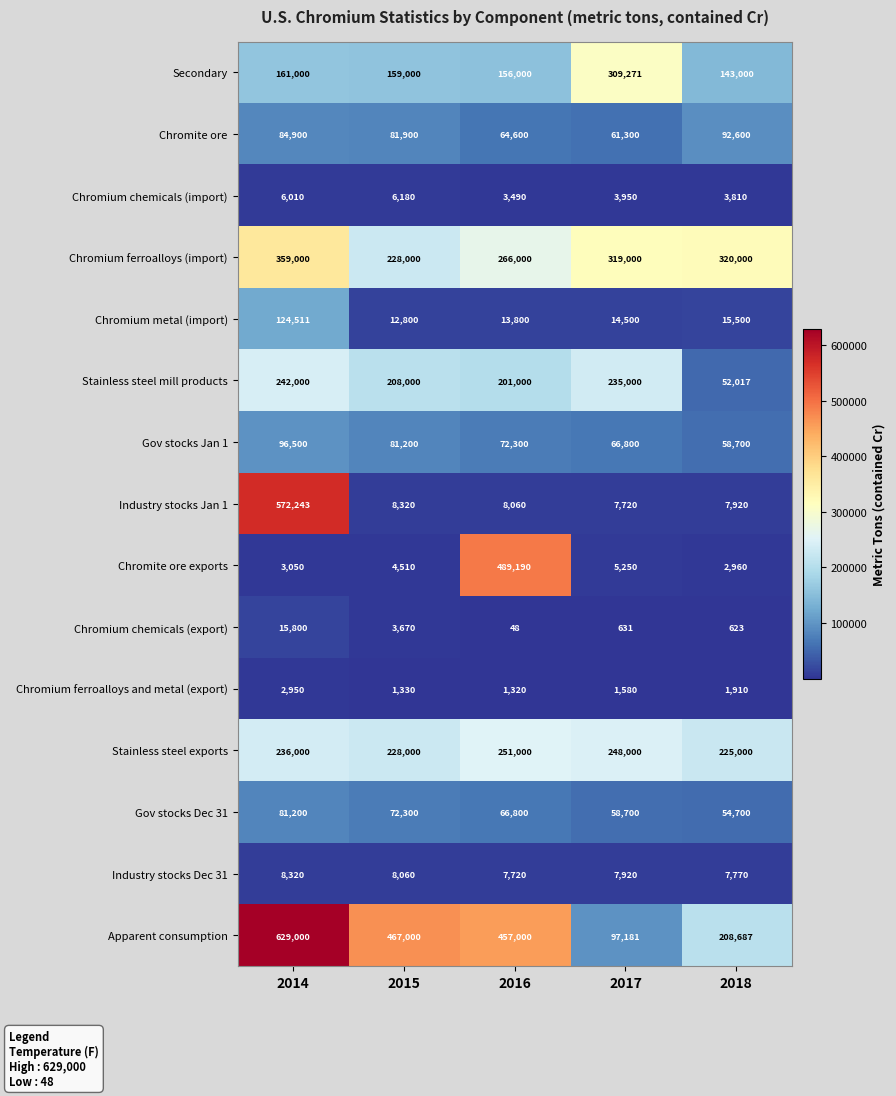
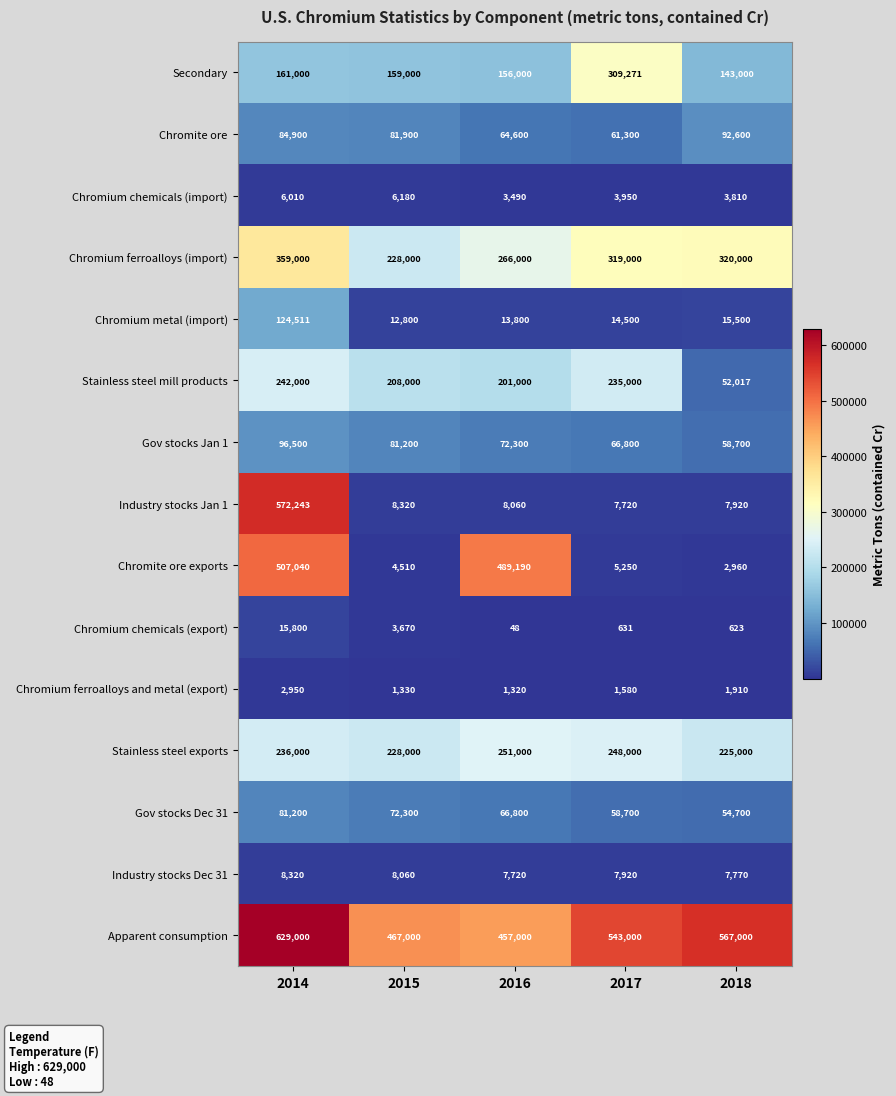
  {
    "Secondary": {
      "2014": "161,000",
      "2015": "159,000",
      "2016": "156,000",
      "2017": "309,271",
      "2018": "143,000"
    },
    "Chromite ore": {
      "2014": "84,900",
      "2015": "81,900",
      "2016": "64,600",
      "2017": "61,300",
      "2018": "92,600"
    },
    "Chromium chemicals (import)": {
      "2014": "6,010",
      "2015": "6,180",
      "2016": "3,490",
      "2017": "3,950",
      "2018": "3,810"
    },
    "Chromium ferroalloys (import)": {
      "2014": "359,000",
      "2015": "228,000",
      "2016": "266,000",
      "2017": "319,000",
      "2018": "320,000"
    },
    "Chromium metal (import)": {
      "2014": "124,511",
      "2015": "12,800",
      "2016": "13,800",
      "2017": "14,500",
      "2018": "15,500"
    },
    "Stainless steel mill products": {
      "2014": "242,000",
      "2015": "208,000",
      "2016": "201,000",
      "2017": "235,000",
      "2018": "52,017"
    },
    "Gov stocks Jan 1": {
      "2014": "96,500",
      "2015": "81,200",
      "2016": "72,300",
      "2017": "66,800",
      "2018": "58,700"
    },
    "Industry stocks Jan 1": {
      "2014": "572,243",
      "2015": "8,320",
      "2016": "8,060",
      "2017": "7,720",
      "2018": "7,920"
    },
    "Chromite ore exports": {
-     "2014": "3,050",
+     "2014": "507,040",
      "2015": "4,510",
      "2016": "489,190",
      "2017": "5,250",
      "2018": "2,960"
    },
    "Chromium chemicals (export)": {
      "2014": "15,800",
      "2015": "3,670",
      "2016": "48",
      "2017": "631",
      "2018": "623"
    },
    "Chromium ferroalloys and metal (export)": {
      "2014": "2,950",
      "2015": "1,330",
      "2016": "1,320",
      "2017": "1,580",
      "2018": "1,910"
    },
    "Stainless steel exports": {
      "2014": "236,000",
      "2015": "228,000",
      "2016": "251,000",
      "2017": "248,000",
      "2018": "225,000"
    },
    "Gov stocks Dec 31": {
      "2014": "81,200",
      "2015": "72,300",
      "2016": "66,800",
      "2017": "58,700",
      "2018": "54,700"
    },
    "Industry stocks Dec 31": {
      "2014": "8,320",
      "2015": "8,060",
      "2016": "7,720",
      "2017": "7,920",
      "2018": "7,770"
    },
    "Apparent consumption": {
      "2014": "629,000",
      "2015": "467,000",
      "2016": "457,000",
-     "2017": "97,181",
-     "2018": "208,687"
+     "2017": "543,000",
+     "2018": "567,000"
    }
  }
